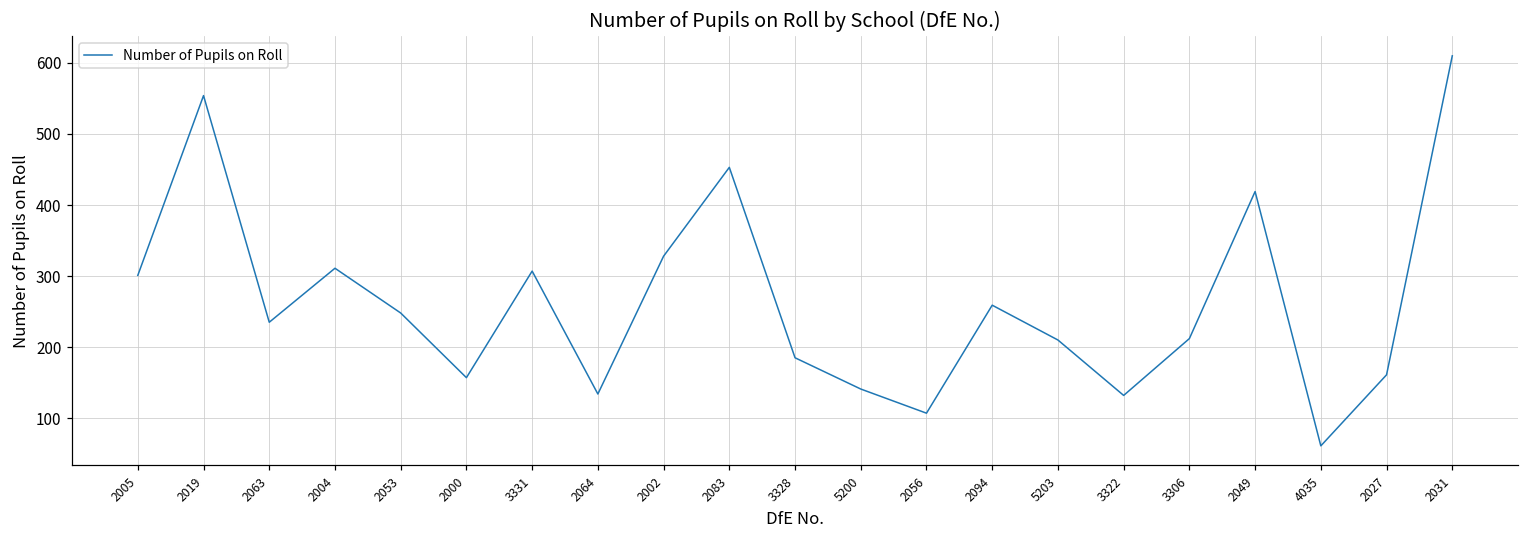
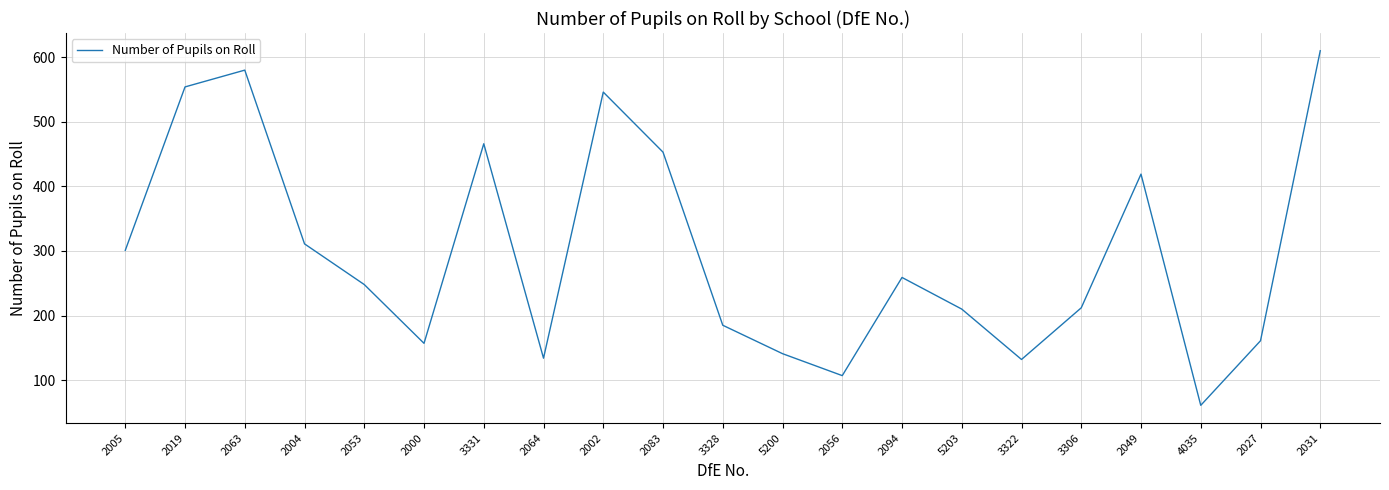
  {
    "2005": 300,
    "2019": 550,
-   "2063": 240,
+   "2063": 580,
    "2004": 310,
    "2053": 250,
    "2000": 160,
-   "3331": 310,
+   "3331": 470,
    "2064": 130,
-   "2002": 330,
+   "2002": 550,
    "2083": 450,
    "3328": 190,
    "5200": 140,
    "2056": 110,
    "2094": 260,
    "5203": 210,
    "3322": 130,
    "3306": 210,
    "2049": 420,
    "4035": 60,
    "2027": 160,
    "2031": 610
  }
